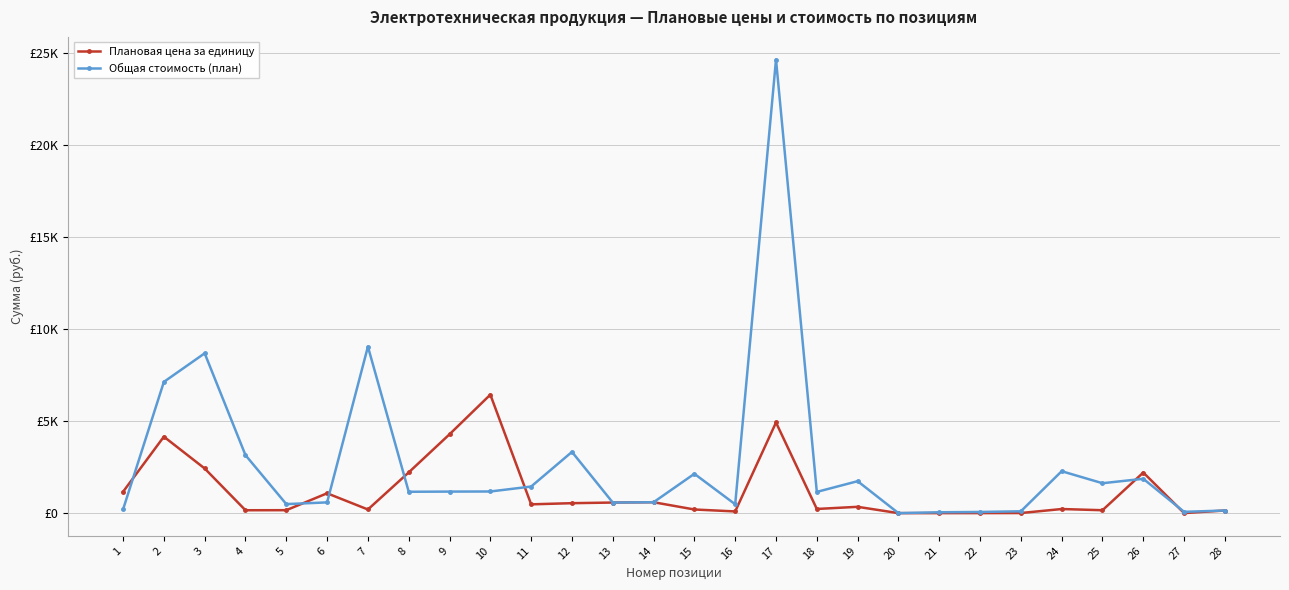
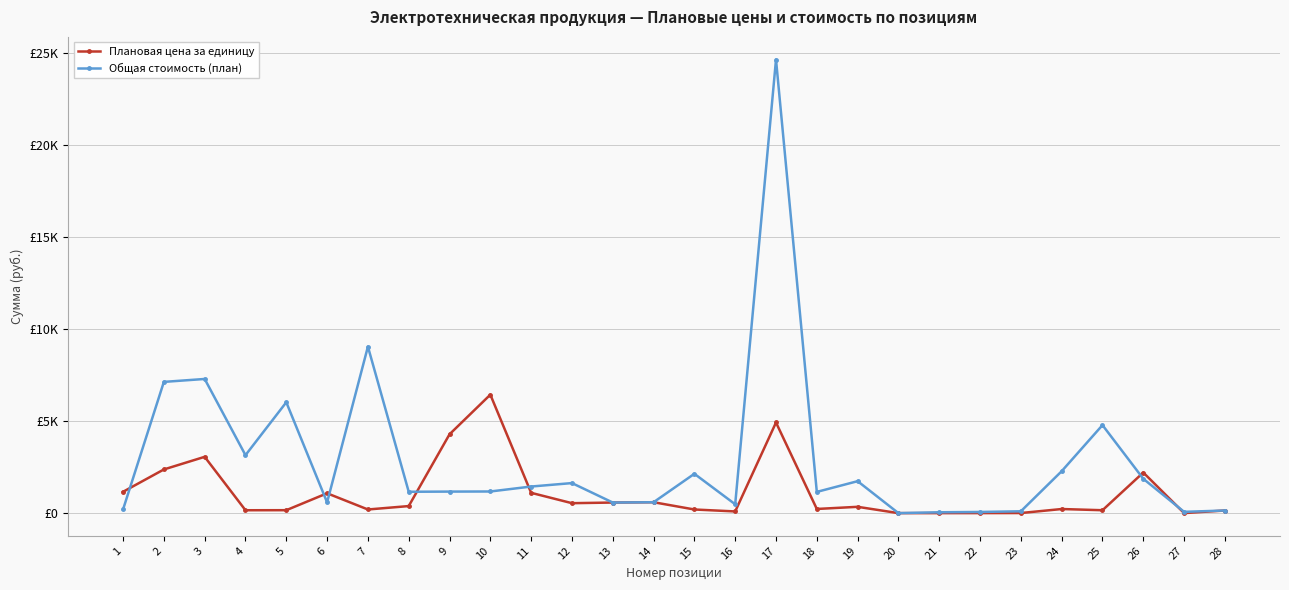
  {
    "Плановая цена за единицу": {
      "1": "£1200",
-     "2": "£4200",
-     "3": "£2400",
+     "2": "£2400",
+     "3": "£3100",
      "4": "£200",
      "5": "£200",
      "6": "£1100",
      "7": "£200",
-     "8": "£2200",
+     "8": "£400",
      "9": "£4300",
      "10": "£6400",
-     "11": "£500",
+     "11": "£1100",
      "12": "£500",
      "15": "£200",
      "16": "£100",
      "17": "£4900",
      "18": "£200",
      "19": "£300",
      "24": "£200",
      "25": "£200",
      "26": "£2200"
    },
    "Общая стоимость (план)": {
      "1": "£200",
      "2": "£7100",
-     "3": "£8700",
+     "3": "£7300",
      "4": "£3200",
-     "5": "£500",
+     "5": "£6000",
      "6": "£600",
      "7": "£9000",
      "8": "£1200",
      "9": "£1200",
      "10": "£1200",
      "11": "£1400",
-     "12": "£3300",
+     "12": "£1600",
      "15": "£2100",
      "16": "£500",
      "17": "£24600",
      "18": "£1200",
      "19": "£1700",
      "24": "£2300",
-     "25": "£1600",
+     "25": "£4800",
      "26": "£1900"
    }
  }
